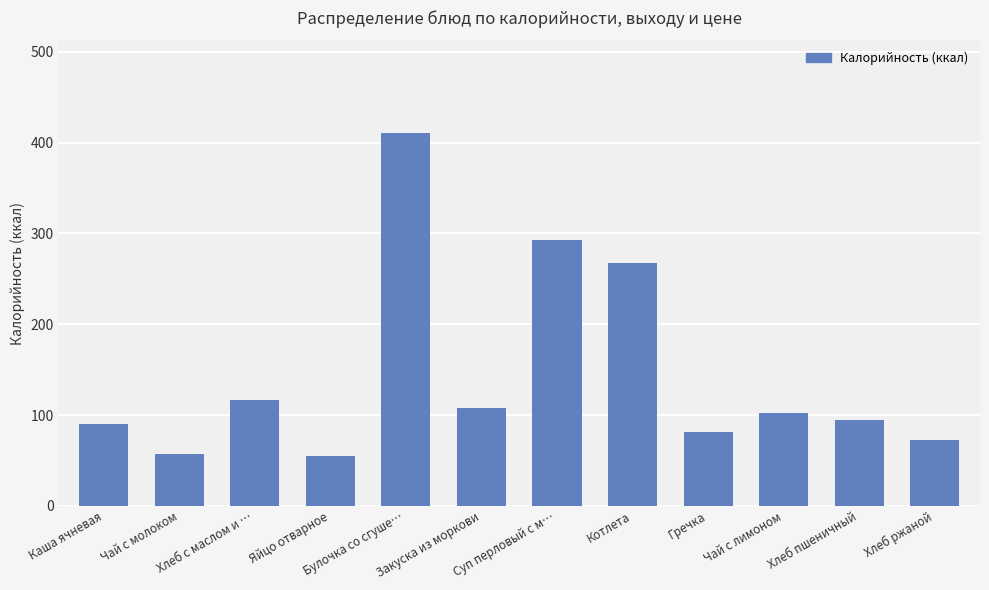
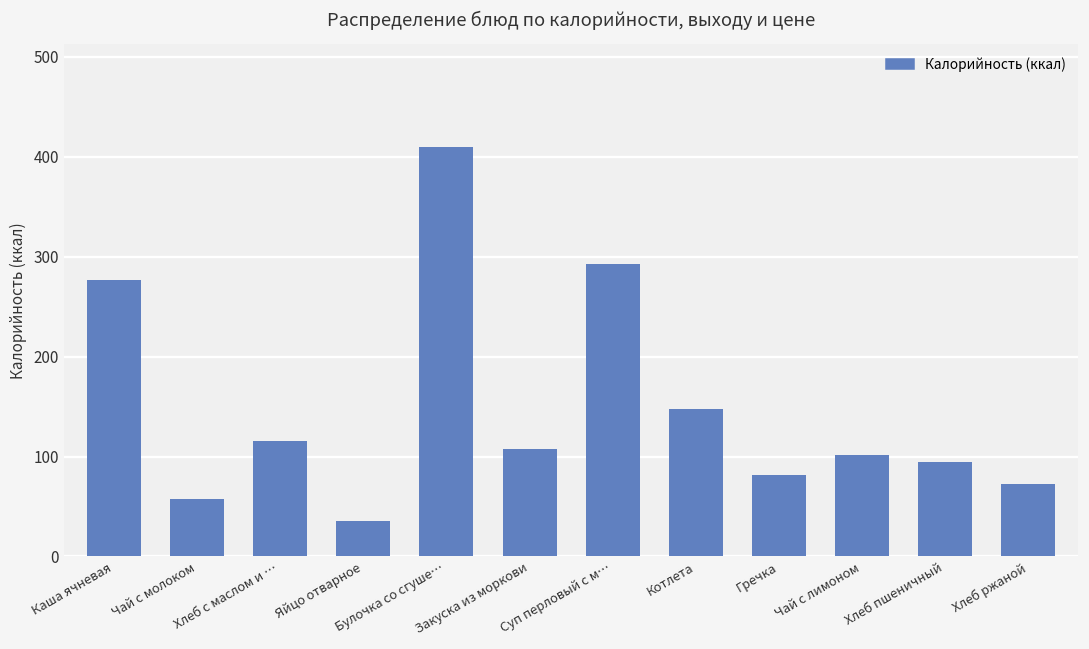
  {
-   "Каша ячневая": 90,
+   "Каша ячневая": 280,
    "Чай с молоком": 60,
    "Хлеб с маслом и …": 120,
-   "Яйцо отварное": 60,
+   "Яйцо отварное": 40,
    "Булочка со сгуше…": 410,
    "Закуска из моркови": 110,
    "Суп перловый с м…": 290,
-   "Котлета": 270,
+   "Котлета": 150,
    "Гречка": 80,
    "Чай с лимоном": 100,
    "Хлеб пшеничный": 100,
    "Хлеб ржаной": 70
  }
